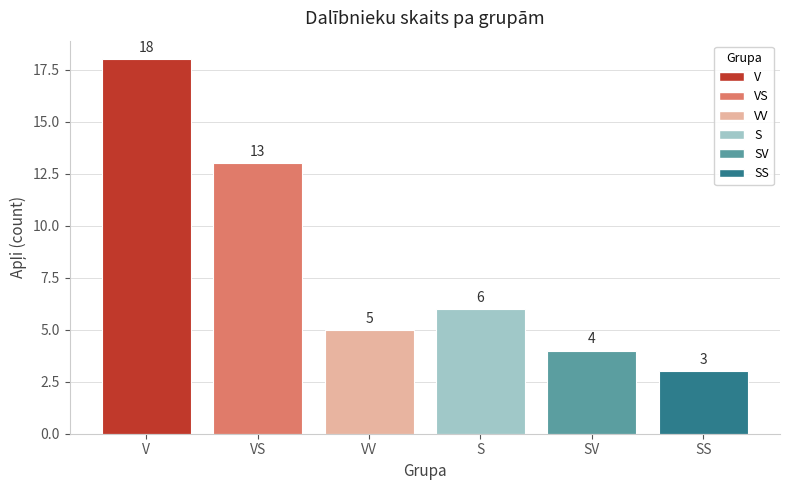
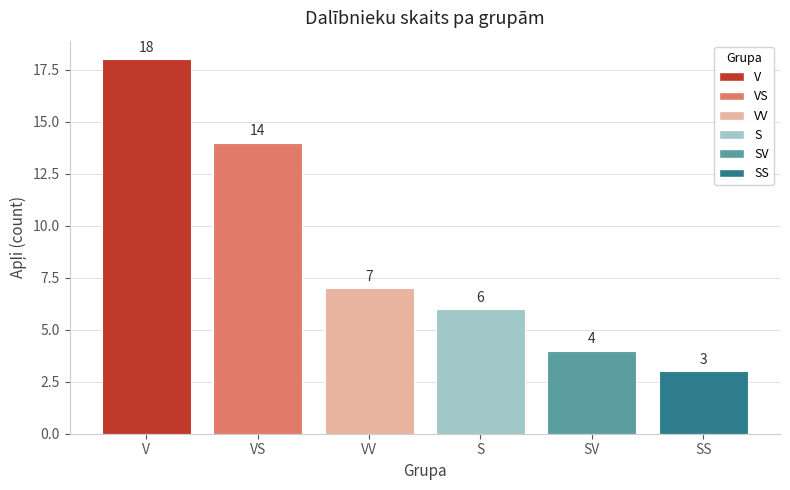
  {
    "V": 18,
-   "VS": 13,
-   "VV": 5,
+   "VS": 14,
+   "VV": 7,
    "S": 6,
    "SV": 4,
    "SS": 3
  }
